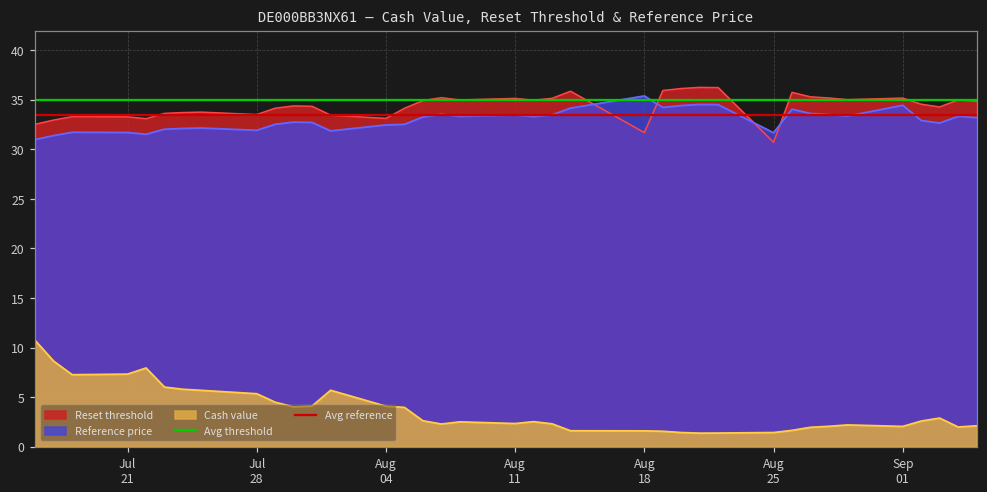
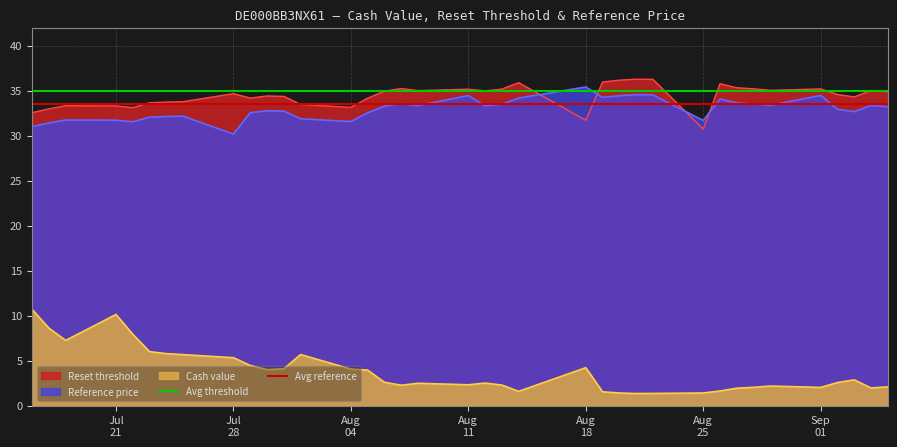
  {
    "Reset threshold": {
      "Jul 21": 33,
-     "Jul 28": 34,
+     "Jul 28": 35,
      "Aug 04": 33,
      "Aug 11": 35,
      "Aug 18": 32,
      "Aug 25": 31,
      "Sep 01": 35
    },
    "Reference price": {
      "Jul 21": 32,
-     "Jul 28": 32,
-     "Aug 04": 32.5,
-     "Aug 11": 33,
+     "Jul 28": 30,
+     "Aug 04": 31.6,
+     "Aug 11": 34,
      "Aug 18": 35,
      "Aug 25": 32,
      "Sep 01": 34
    },
    "Cash value": {
-     "Jul 21": 7,
+     "Jul 21": 10,
      "Jul 28": 5,
      "Aug 11": 2,
-     "Aug 18": 2,
+     "Aug 18": 4,
      "Aug 25": 1,
      "Sep 01": 2
    }
  }
